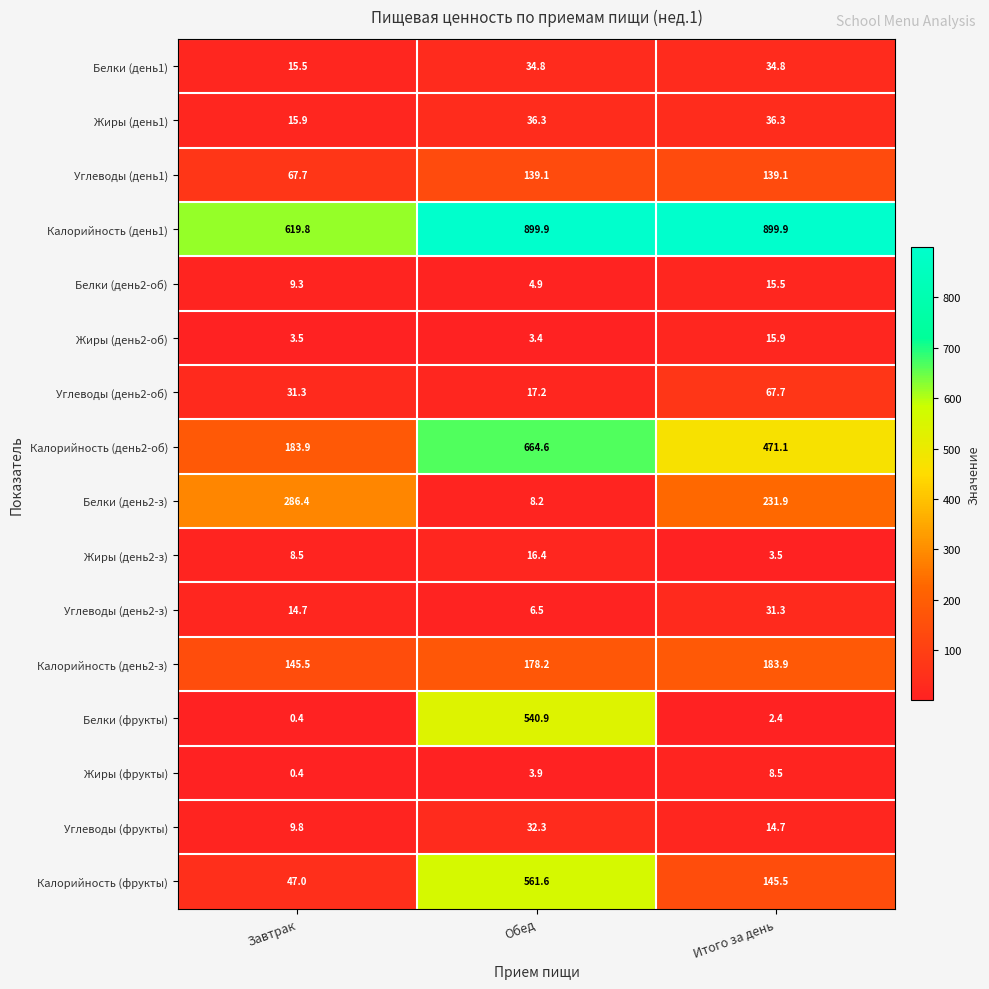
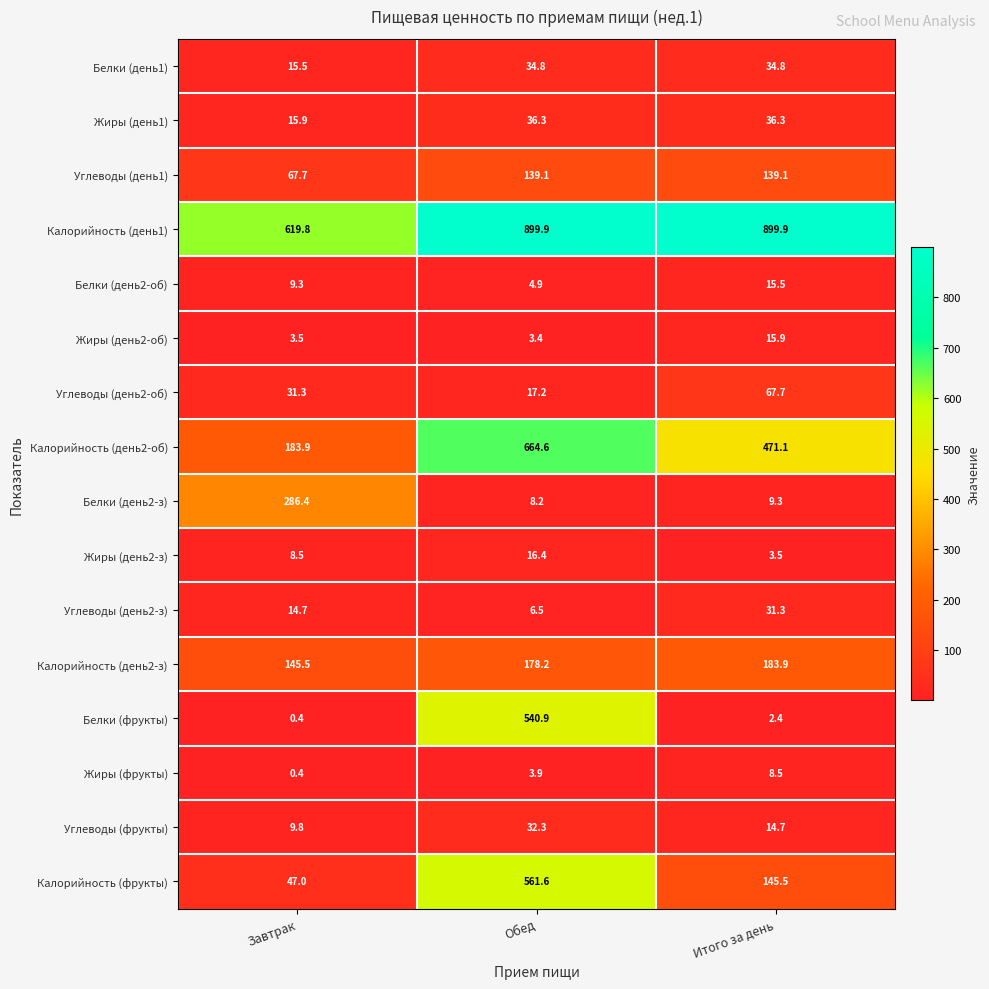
  {
    "Белки (день1)": {
      "Завтрак": 15.5,
      "Обед": 34.8,
      "Итого за день": 34.8
    },
    "Жиры (день1)": {
      "Завтрак": 15.9,
      "Обед": 36.3,
      "Итого за день": 36.3
    },
    "Углеводы (день1)": {
      "Завтрак": 67.7,
      "Обед": 139.1,
      "Итого за день": 139.1
    },
    "Калорийность (день1)": {
      "Завтрак": 619.8,
      "Обед": 899.9,
      "Итого за день": 899.9
    },
    "Белки (день2-об)": {
      "Завтрак": 9.3,
      "Обед": 4.9,
      "Итого за день": 15.5
    },
    "Жиры (день2-об)": {
      "Завтрак": 3.5,
      "Обед": 3.4,
      "Итого за день": 15.9
    },
    "Углеводы (день2-об)": {
      "Завтрак": 31.3,
      "Обед": 17.2,
      "Итого за день": 67.7
    },
    "Калорийность (день2-об)": {
      "Завтрак": 183.9,
      "Обед": 664.6,
      "Итого за день": 471.1
    },
    "Белки (день2-з)": {
      "Завтрак": 286.4,
      "Обед": 8.2,
-     "Итого за день": 231.9
+     "Итого за день": 9.3
    },
    "Жиры (день2-з)": {
      "Завтрак": 8.5,
      "Обед": 16.4,
      "Итого за день": 3.5
    },
    "Углеводы (день2-з)": {
      "Завтрак": 14.7,
      "Обед": 6.5,
      "Итого за день": 31.3
    },
    "Калорийность (день2-з)": {
      "Завтрак": 145.5,
      "Обед": 178.2,
      "Итого за день": 183.9
    },
    "Белки (фрукты)": {
      "Завтрак": 0.4,
      "Обед": 540.9,
      "Итого за день": 2.4
    },
    "Жиры (фрукты)": {
      "Завтрак": 0.4,
      "Обед": 3.9,
      "Итого за день": 8.5
    },
    "Углеводы (фрукты)": {
      "Завтрак": 9.8,
      "Обед": 32.3,
      "Итого за день": 14.7
    },
    "Калорийность (фрукты)": {
      "Завтрак": 47.0,
      "Обед": 561.6,
      "Итого за день": 145.5
    }
  }
